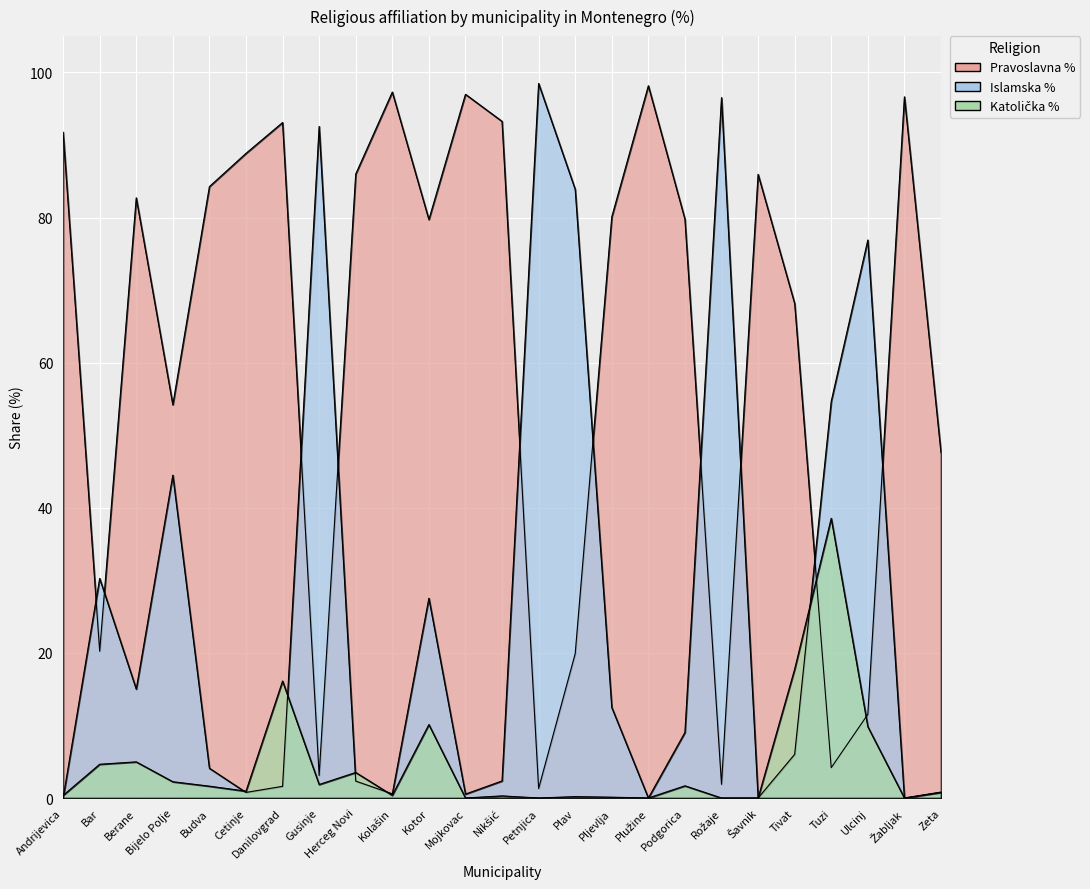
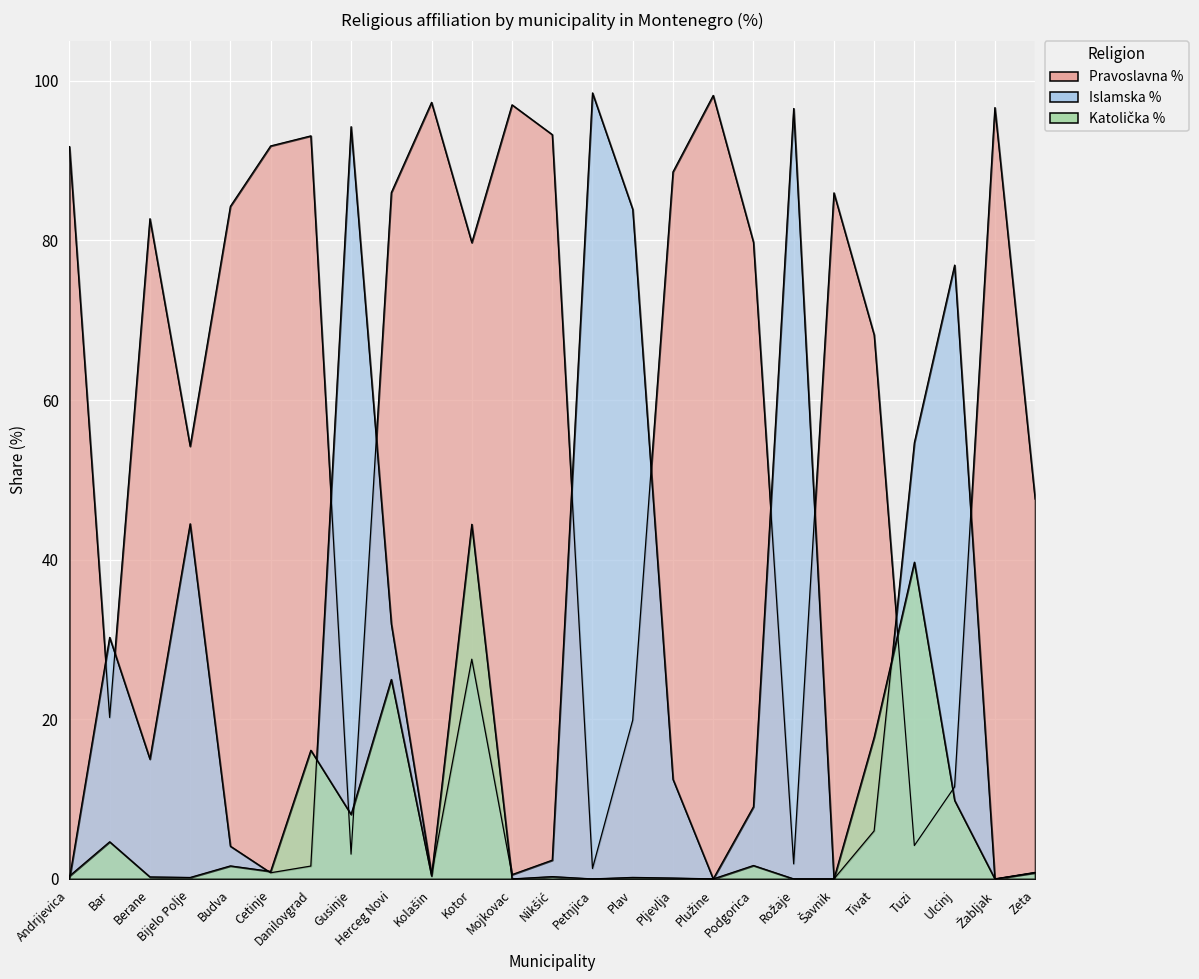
  {
    "Pravoslavna %": {
      "Andrijevica": 92,
      "Bar": 20,
      "Berane": 83,
      "Bijelo Polje": 54,
      "Budva": 84,
-     "Cetinje": 89,
+     "Cetinje": 92,
      "Danilovgrad": 93,
      "Gusinje": 3,
      "Herceg Novi": 86,
      "Kolašin": 97,
      "Kotor": 80,
      "Mojkovac": 97,
      "Nikšić": 93,
      "Petnjica": 1,
      "Plav": 20,
-     "Pljevlja": 80,
+     "Pljevlja": 89,
      "Plužine": 98,
      "Podgorica": 80,
      "Rožaje": 2,
      "Šavnik": 86,
      "Tivat": 68,
      "Tuzi": 4,
      "Ulcinj": 12,
      "Žabljak": 97,
      "Zeta": 48
    },
    "Islamska %": {
      "Andrijevica": 0,
      "Bar": 30,
      "Berane": 15,
      "Bijelo Polje": 44,
      "Budva": 4,
      "Danilovgrad": 2,
-     "Gusinje": 93,
-     "Herceg Novi": 2,
+     "Gusinje": 94,
+     "Herceg Novi": 32,
      "Kotor": 28,
      "Mojkovac": 1,
      "Nikšić": 2,
      "Petnjica": 98,
      "Plav": 84,
      "Pljevlja": 12,
      "Podgorica": 9,
      "Rožaje": 97,
      "Tivat": 6,
      "Tuzi": 55,
      "Ulcinj": 77
    },
    "Katolička %": {
      "Andrijevica": 0,
      "Bar": 5,
-     "Berane": 5,
-     "Bijelo Polje": 2,
+     "Berane": 0,
+     "Bijelo Polje": 0,
      "Budva": 2,
      "Danilovgrad": 16,
-     "Gusinje": 2,
-     "Herceg Novi": 4,
-     "Kotor": 10,
+     "Gusinje": 8,
+     "Herceg Novi": 25,
+     "Kotor": 44,
      "Mojkovac": 0,
      "Nikšić": 0,
      "Petnjica": 0,
      "Plav": 0,
      "Pljevlja": 0,
      "Podgorica": 2,
      "Rožaje": 0,
      "Tivat": 18,
-     "Tuzi": 39,
+     "Tuzi": 40,
      "Ulcinj": 10
    }
  }
